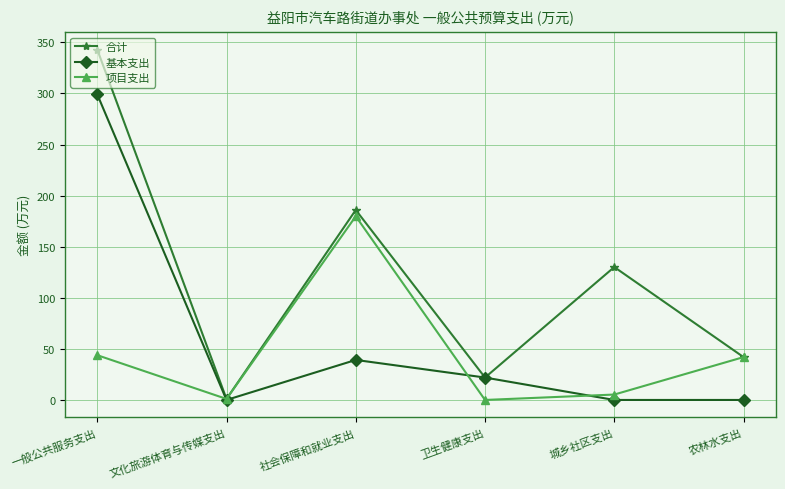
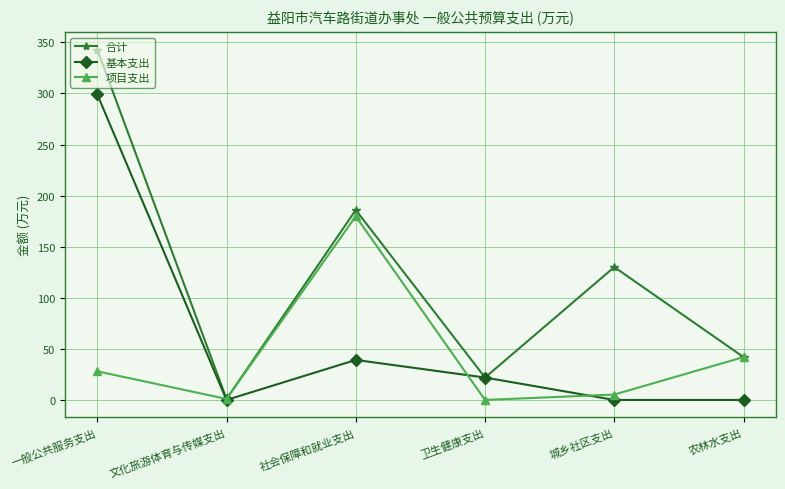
  {
    "项目支出": {
-     "一般公共服务支出": 44,
+     "一般公共服务支出": 28,
      "社会保障和就业支出": 180,
      "卫生健康支出": 0,
      "城乡社区支出": 5
    }
  }
